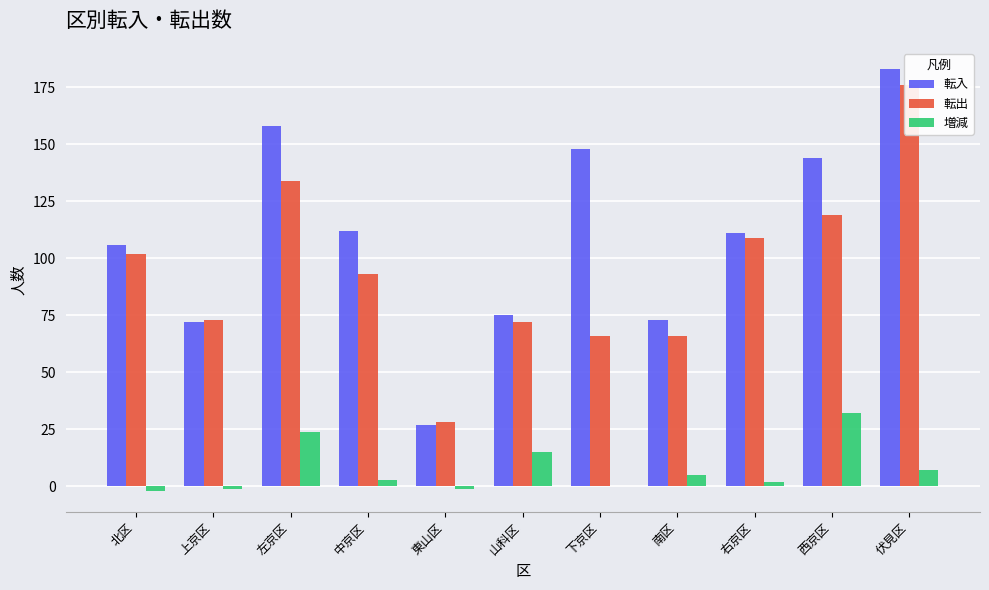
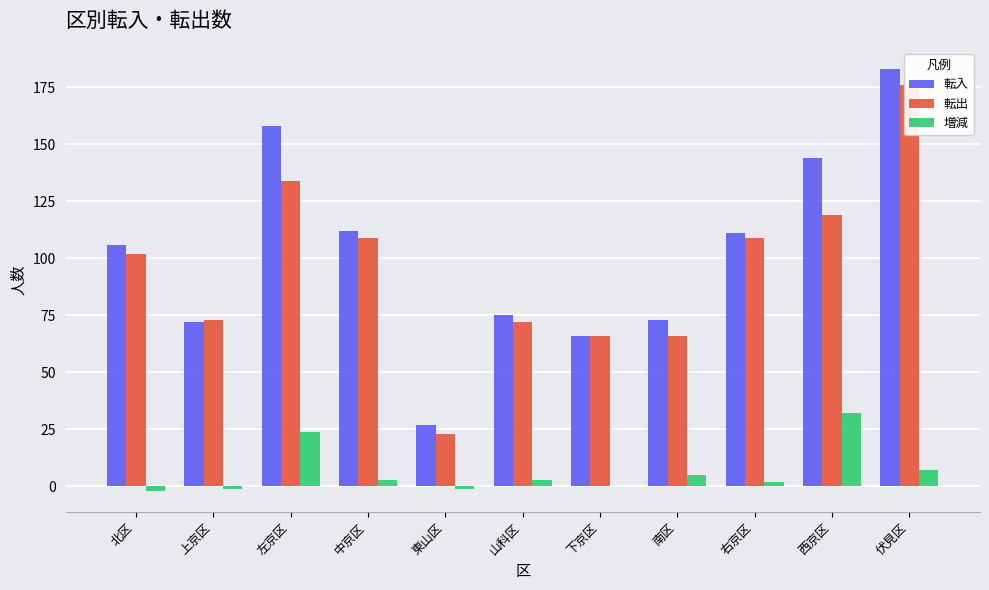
  {
    "転入": {
      "北区": 106,
      "上京区": 72,
      "左京区": 158,
      "中京区": 112,
      "東山区": 27,
      "山科区": 75,
-     "下京区": 148,
+     "下京区": 66,
      "南区": 73,
      "右京区": 111,
      "西京区": 144,
      "伏見区": 183
    },
    "転出": {
      "北区": 102,
      "上京区": 73,
      "左京区": 134,
-     "中京区": 93,
-     "東山区": 28,
+     "中京区": 109,
+     "東山区": 23,
      "山科区": 72,
      "下京区": 66,
      "南区": 66,
      "右京区": 109,
      "西京区": 119
    },
    "増減": {
      "北区": -2,
      "左京区": 24,
      "中京区": 3,
-     "山科区": 15,
+     "山科区": 3,
      "下京区": 0,
      "南区": 5,
      "右京区": 2,
      "西京区": 32,
      "伏見区": 7
    }
  }
